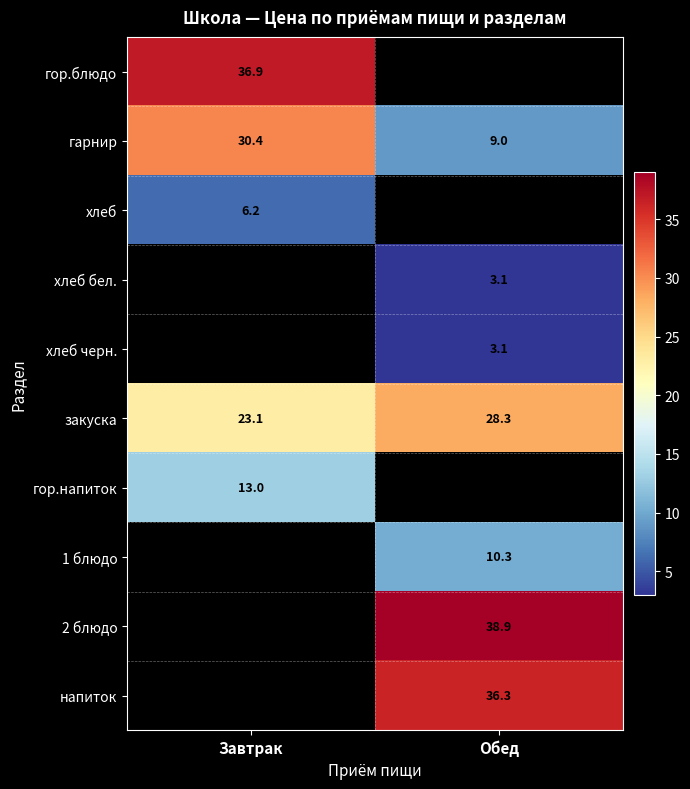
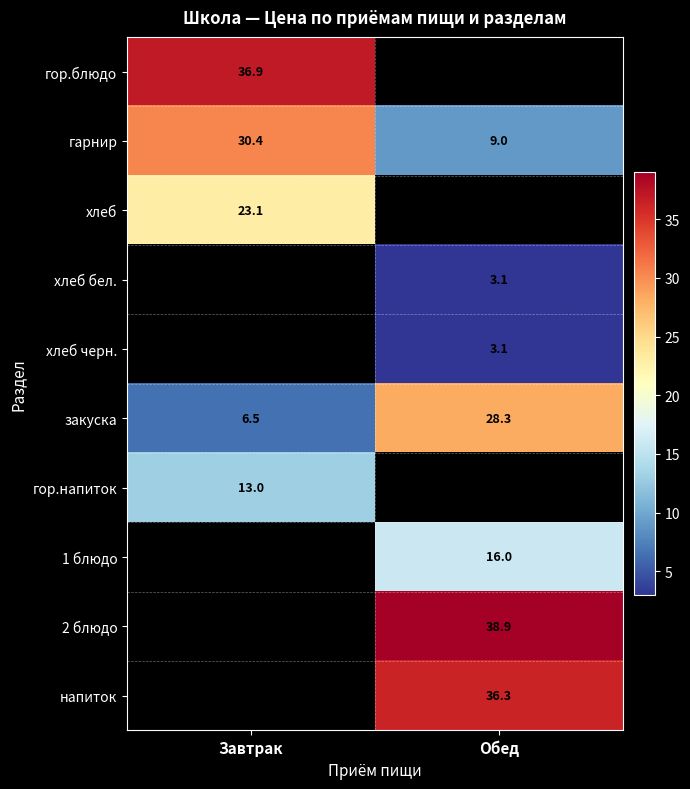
  {
    "гор.блюдо": {
      "Завтрак": 36.9
    },
    "гарнир": {
      "Завтрак": 30.4,
      "Обед": 9.0
    },
    "хлеб": {
-     "Завтрак": 6.2
+     "Завтрак": 23.1
    },
    "хлеб бел.": {
      "Обед": 3.1
    },
    "хлеб черн.": {
      "Обед": 3.1
    },
    "закуска": {
-     "Завтрак": 23.1,
+     "Завтрак": 6.5,
      "Обед": 28.3
    },
    "гор.напиток": {
      "Завтрак": 13.0
    },
    "1 блюдо": {
-     "Обед": 10.3
+     "Обед": 16.0
    },
    "2 блюдо": {
      "Обед": 38.9
    },
    "напиток": {
      "Обед": 36.3
    }
  }
